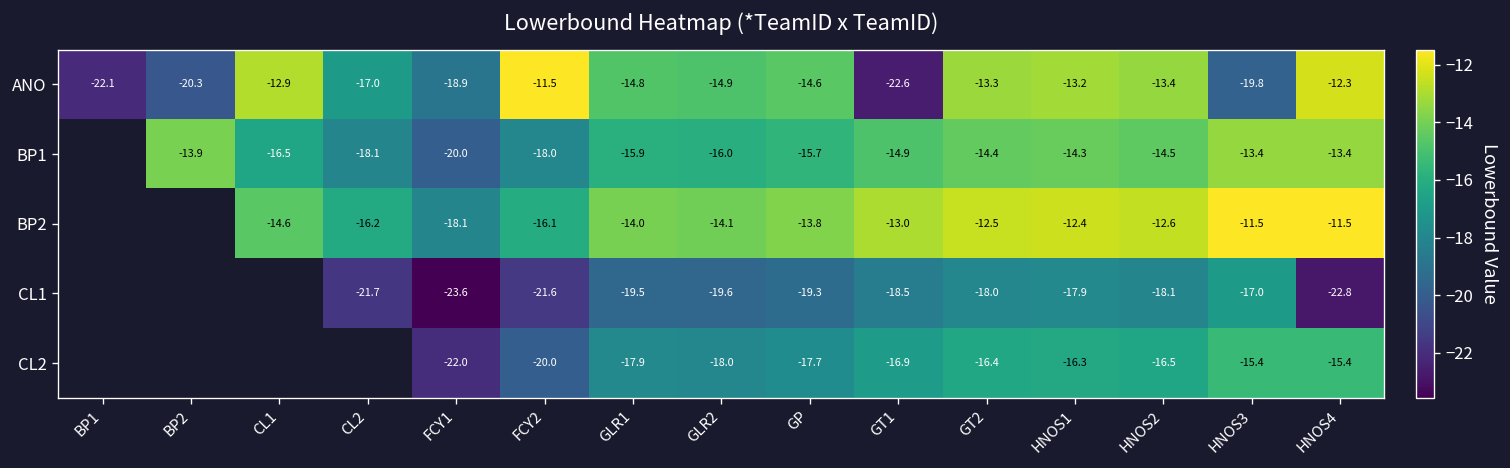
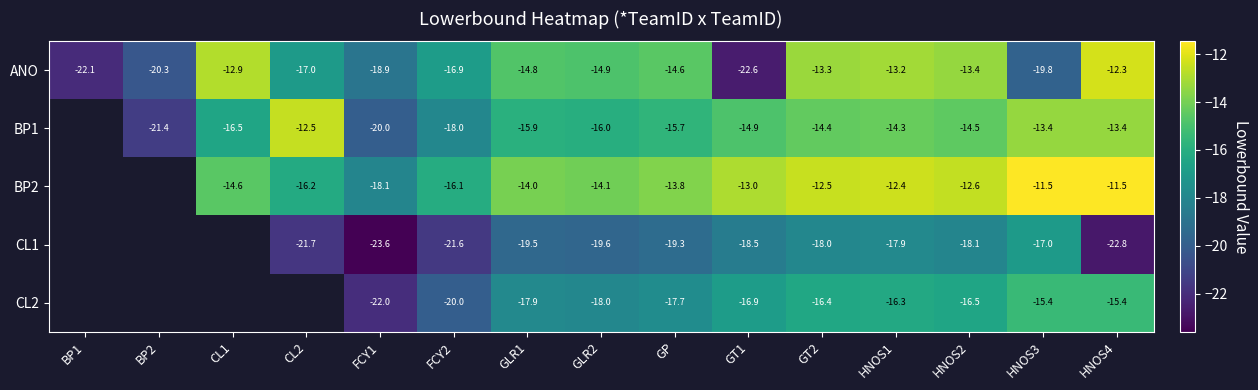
  {
    "ANO": {
      "BP1": -22.1,
      "BP2": -20.3,
      "CL1": -12.9,
      "CL2": -17.0,
      "FCY1": -18.9,
-     "FCY2": -11.5,
+     "FCY2": -16.9,
      "GLR1": -14.8,
      "GLR2": -14.9,
      "GP": -14.6,
      "GT1": -22.6,
      "GT2": -13.3,
      "HNOS1": -13.2,
      "HNOS2": -13.4,
      "HNOS3": -19.8,
      "HNOS4": -12.3
    },
    "BP1": {
-     "BP2": -13.9,
+     "BP2": -21.4,
      "CL1": -16.5,
-     "CL2": -18.1,
+     "CL2": -12.5,
      "FCY1": -20.0,
      "FCY2": -18.0,
      "GLR1": -15.9,
      "GLR2": -16.0,
      "GP": -15.7,
      "GT1": -14.9,
      "GT2": -14.4,
      "HNOS1": -14.3,
      "HNOS2": -14.5,
      "HNOS3": -13.4,
      "HNOS4": -13.4
    },
    "BP2": {
      "CL1": -14.6,
      "CL2": -16.2,
      "FCY1": -18.1,
      "FCY2": -16.1,
      "GLR1": -14.0,
      "GLR2": -14.1,
      "GP": -13.8,
      "GT1": -13.0,
      "GT2": -12.5,
      "HNOS1": -12.4,
      "HNOS2": -12.6,
      "HNOS3": -11.5,
      "HNOS4": -11.5
    },
    "CL1": {
      "CL2": -21.7,
      "FCY1": -23.6,
      "FCY2": -21.6,
      "GLR1": -19.5,
      "GLR2": -19.6,
      "GP": -19.3,
      "GT1": -18.5,
      "GT2": -18.0,
      "HNOS1": -17.9,
      "HNOS2": -18.1,
      "HNOS3": -17.0,
      "HNOS4": -22.8
    },
    "CL2": {
      "FCY1": -22.0,
      "FCY2": -20.0,
      "GLR1": -17.9,
      "GLR2": -18.0,
      "GP": -17.7,
      "GT1": -16.9,
      "GT2": -16.4,
      "HNOS1": -16.3,
      "HNOS2": -16.5,
      "HNOS3": -15.4,
      "HNOS4": -15.4
    }
  }
